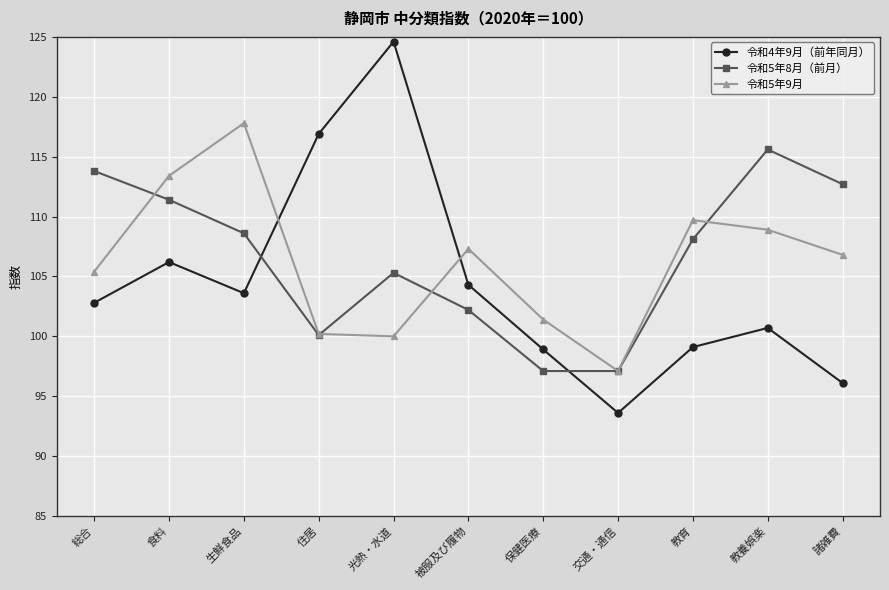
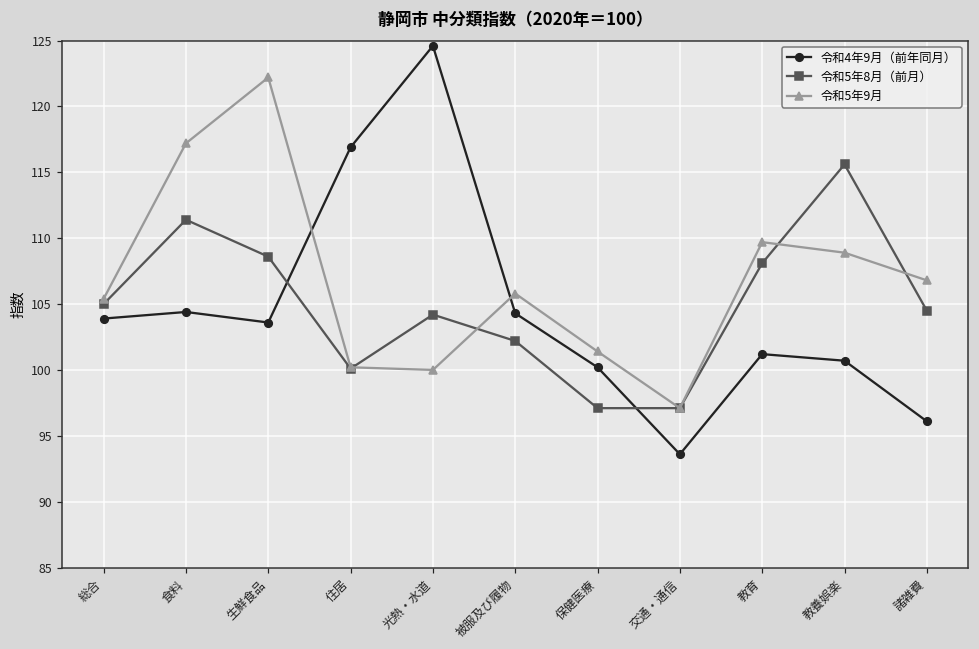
  {
    "令和4年9月（前年同月）": {
-     "総合": 102.8,
-     "食料": 106.2,
+     "総合": 103.9,
+     "食料": 104.4,
      "生鮮食品": 103.6,
      "住居": 116.9,
      "光熱・水道": 124.6,
      "被服及び履物": 104.3,
-     "保健医療": 98.9,
+     "保健医療": 100.2,
      "交通・通信": 93.6,
-     "教育": 99.1,
+     "教育": 101.2,
      "教養娯楽": 100.7,
      "諸雑費": 96.1
    },
    "令和5年8月（前月）": {
-     "総合": 113.8,
+     "総合": 105.0,
      "食料": 111.4,
      "生鮮食品": 108.6,
-     "光熱・水道": 105.3,
+     "光熱・水道": 104.2,
      "被服及び履物": 102.2,
      "保健医療": 97.1,
      "教育": 108.1,
      "教養娯楽": 115.6,
-     "諸雑費": 112.7
+     "諸雑費": 104.5
    },
    "令和5年9月": {
      "総合": 105.4,
-     "食料": 113.4,
-     "生鮮食品": 117.8,
+     "食料": 117.2,
+     "生鮮食品": 122.2,
      "光熱・水道": 100.0,
-     "被服及び履物": 107.3,
+     "被服及び履物": 105.8,
      "保健医療": 101.4,
      "教育": 109.7,
      "教養娯楽": 108.9,
      "諸雑費": 106.8
    }
  }
